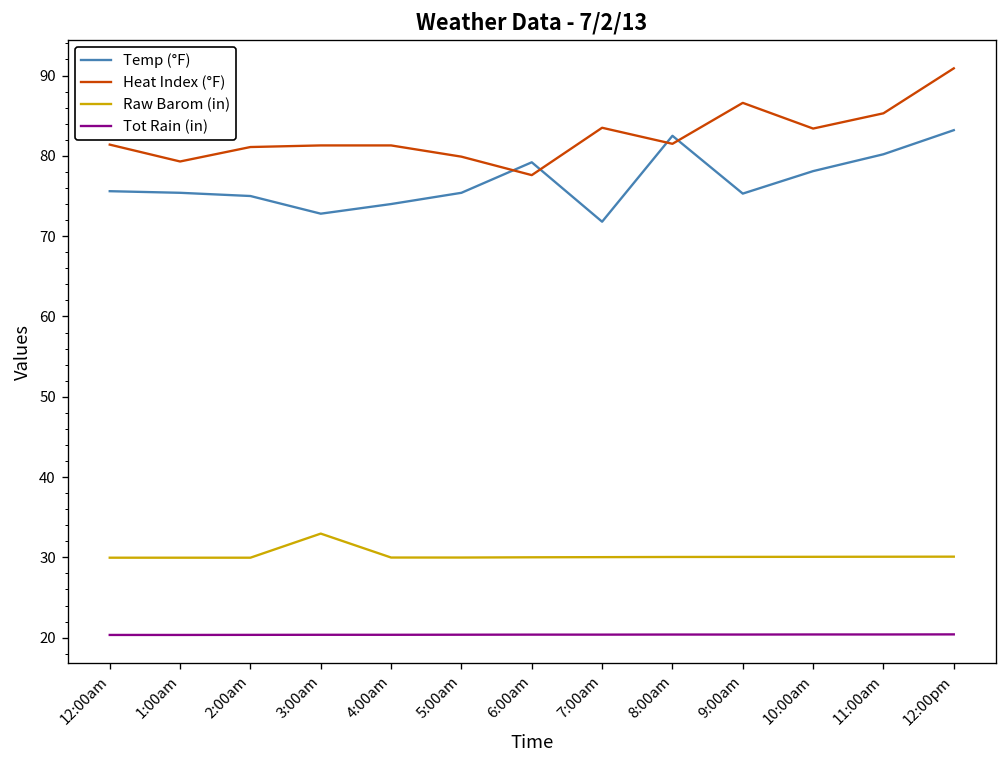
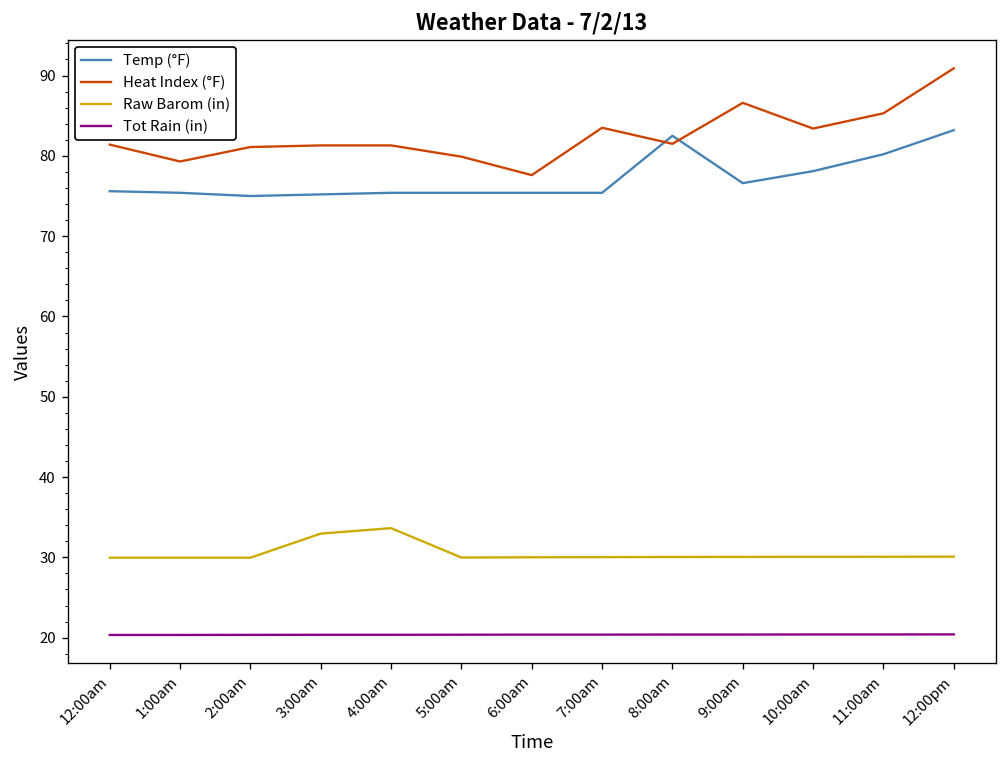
  {
    "Temp (°F)": {
      "12:00am": 76,
      "1:00am": 75,
      "2:00am": 75,
-     "3:00am": 73,
-     "4:00am": 74,
+     "3:00am": 75,
+     "4:00am": 75,
      "5:00am": 75,
-     "6:00am": 79,
-     "7:00am": 72,
+     "6:00am": 75,
+     "7:00am": 75,
      "8:00am": 83,
-     "9:00am": 75,
+     "9:00am": 77,
      "10:00am": 78,
      "11:00am": 80,
      "12:00pm": 83
    },
    "Heat Index (°F)": {
      "1:00am": 79,
      "2:00am": 81,
      "3:00am": 81,
      "4:00am": 81,
      "5:00am": 80,
      "6:00am": 78,
      "7:00am": 84,
      "8:00am": 82,
      "9:00am": 87,
      "10:00am": 83,
      "11:00am": 85,
      "12:00pm": 91
    },
    "Raw Barom (in)": {
      "12:00am": 30,
      "1:00am": 30,
      "2:00am": 30,
      "3:00am": 33,
-     "4:00am": 30,
+     "4:00am": 34,
      "5:00am": 30,
      "6:00am": 30,
      "7:00am": 30,
      "8:00am": 30,
      "9:00am": 30,
      "10:00am": 30,
      "11:00am": 30,
      "12:00pm": 30
    },
    "Tot Rain (in)": {
      "12:00am": 20,
      "1:00am": 20,
      "2:00am": 20,
      "3:00am": 20,
      "4:00am": 20,
      "5:00am": 20,
      "6:00am": 20,
      "7:00am": 20,
      "8:00am": 20,
      "9:00am": 20,
      "10:00am": 20,
      "11:00am": 20,
      "12:00pm": 20
    }
  }
